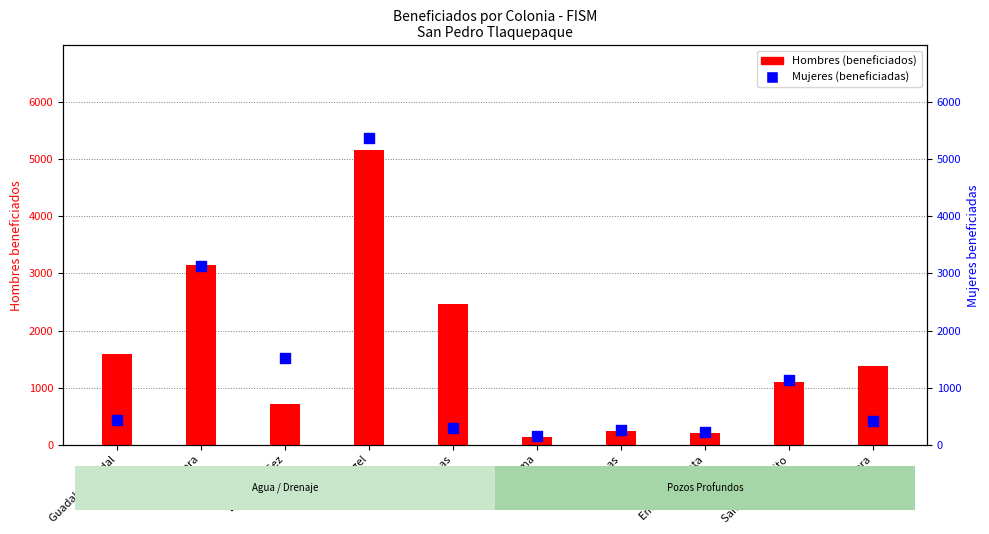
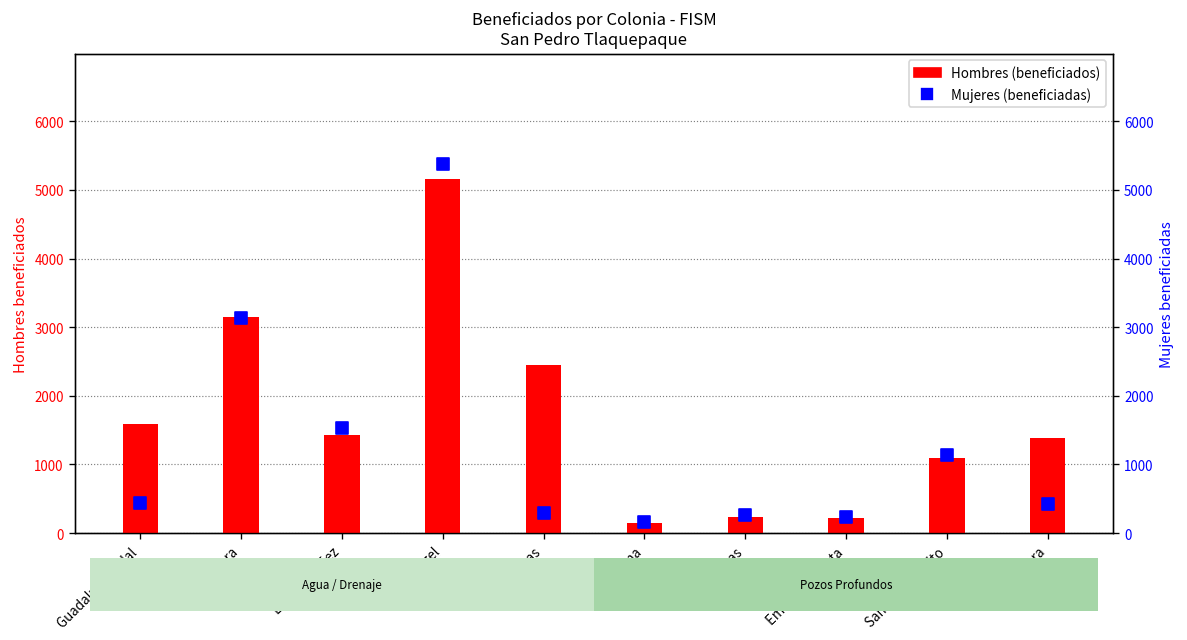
  {
    "Hombres (beneficiados)": {
      "Guadalupe Ejidal": 1600,
      "La Duramera": 3200,
-     "La Santibañez": 700,
+     "La Santibañez": 1400,
      "El Vergel": 5200,
      "Las Lomas": 2500,
      "La Loma": 100,
      "Las Pomas": 200,
      "Emiliano Zapata": 200,
      "San Sebastianito": 1100,
      "La Ladrillera": 1400
    }
  }
